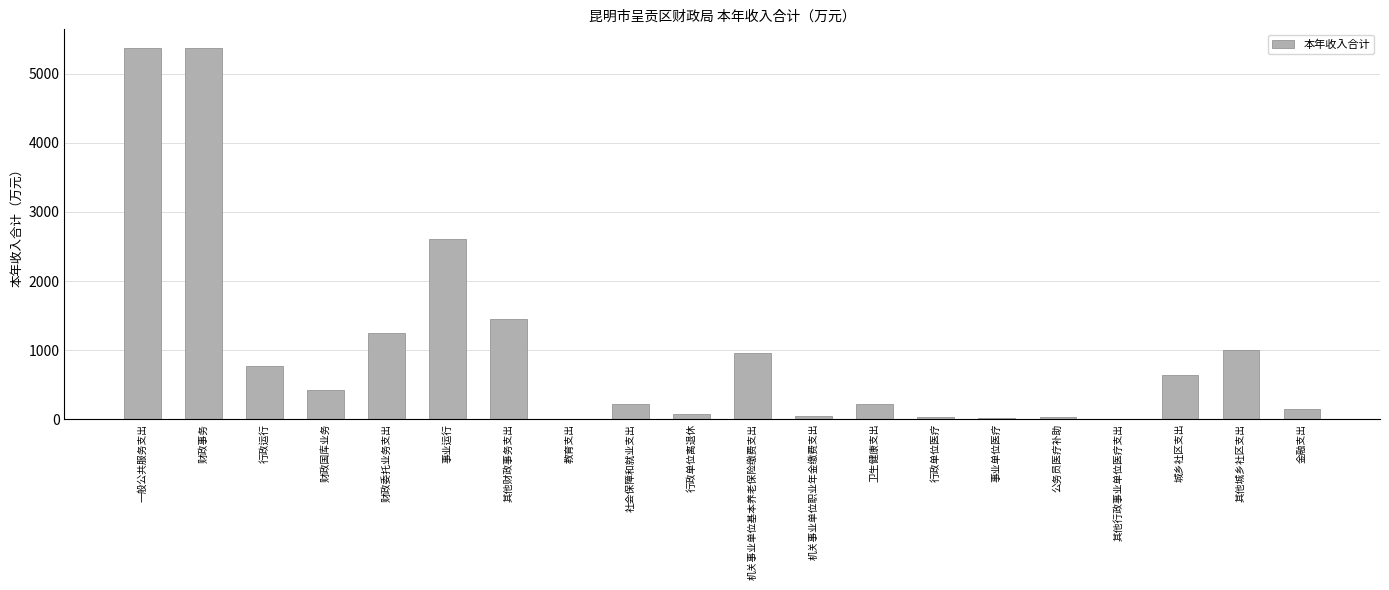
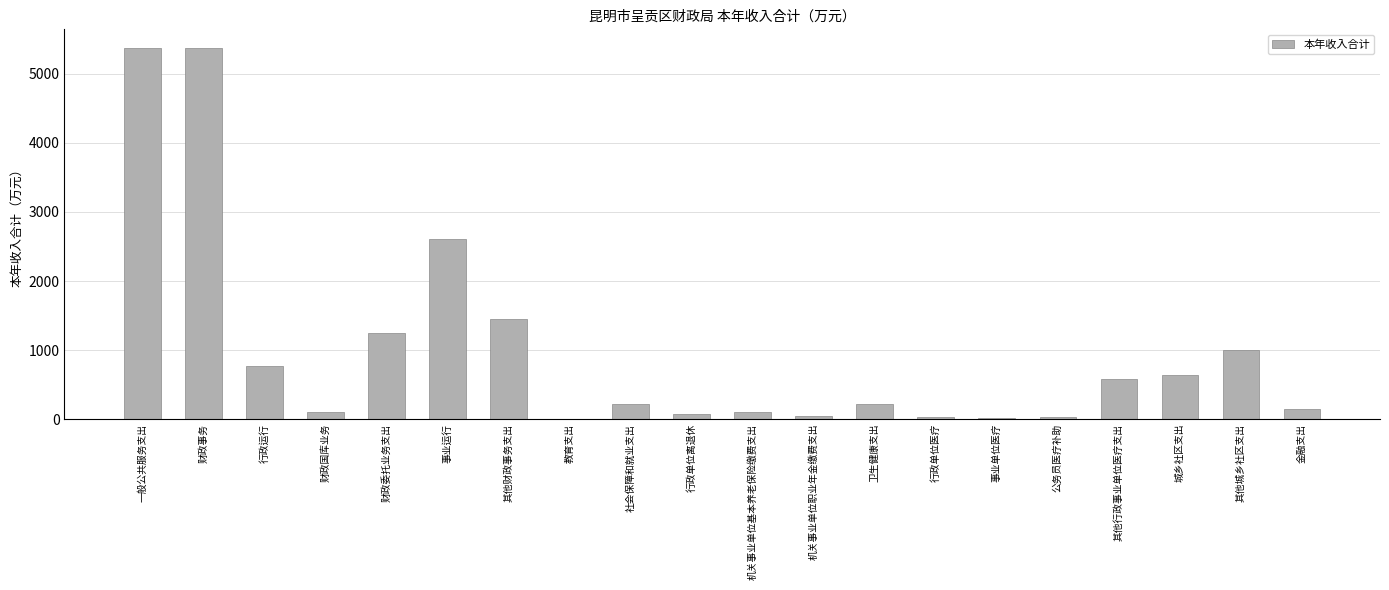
  {
    "一般公共服务支出": 5400,
    "财政事务": 5400,
    "行政运行": 800,
-   "财政国库业务": 400,
+   "财政国库业务": 100,
    "财政委托业务支出": 1200,
    "事业运行": 2600,
    "其他财政事务支出": 1400,
    "社会保障和就业支出": 200,
    "行政单位离退休": 100,
-   "机关事业单位基本养老保险缴费支出": 1000,
+   "机关事业单位基本养老保险缴费支出": 100,
    "机关事业单位职业年金缴费支出": 0,
    "卫生健康支出": 200,
-   "其他行政事业单位医疗支出": 0,
+   "其他行政事业单位医疗支出": 600,
    "城乡社区支出": 600,
    "其他城乡社区支出": 1000,
    "金融支出": 200
  }
